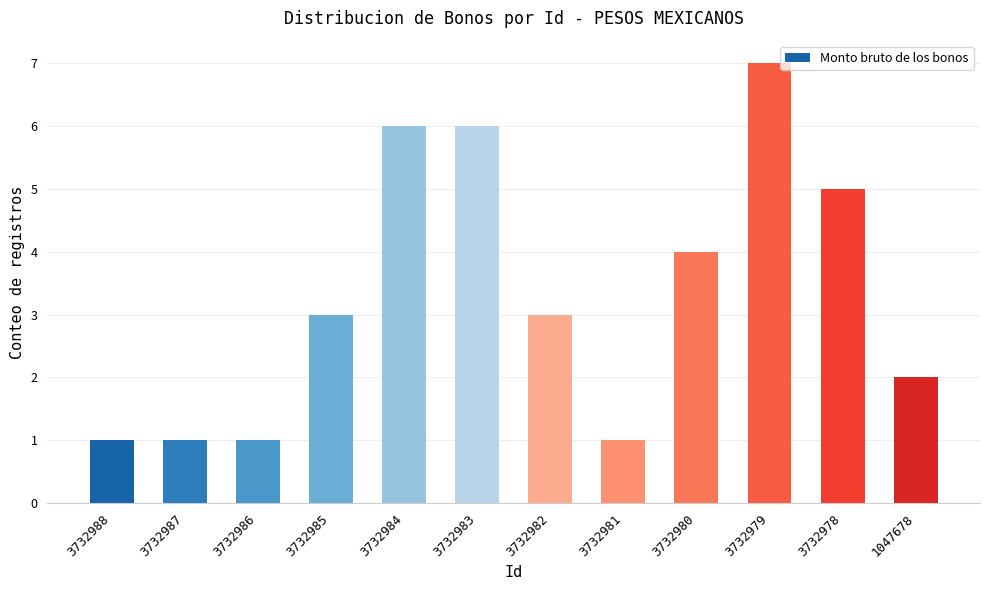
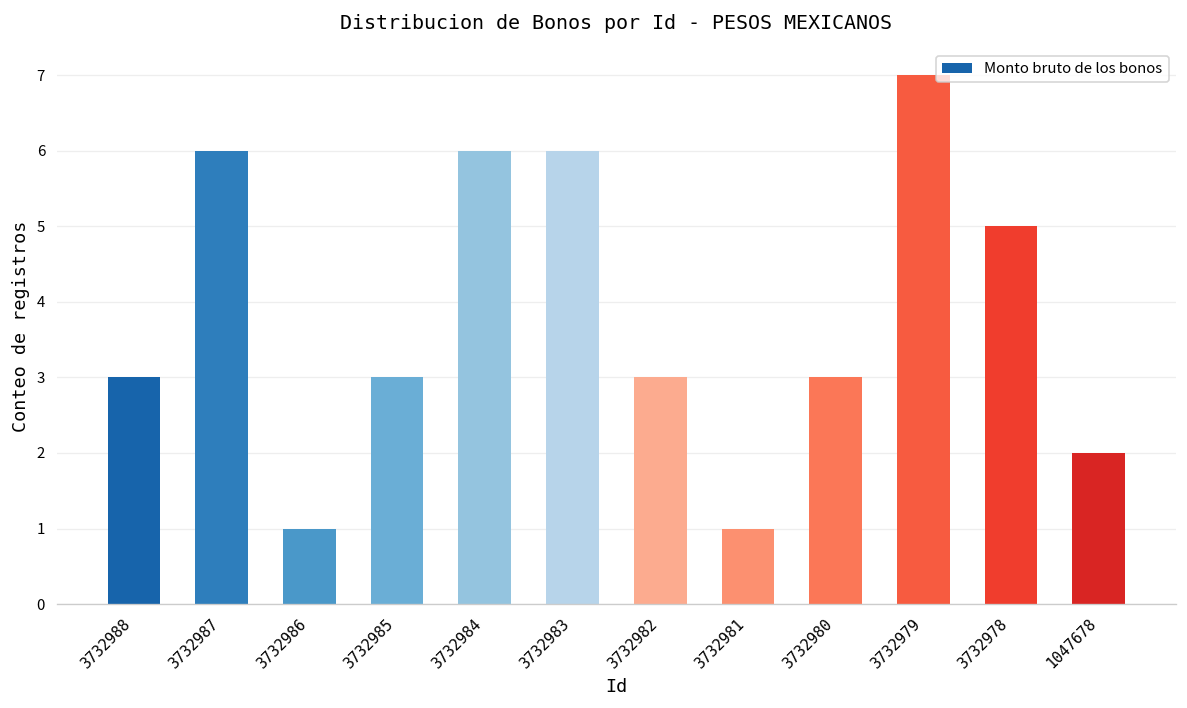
  {
-   "3732988": 1,
-   "3732987": 1,
+   "3732988": 3,
+   "3732987": 6,
    "3732986": 1,
    "3732985": 3,
    "3732984": 6,
    "3732983": 6,
    "3732982": 3,
    "3732981": 1,
-   "3732980": 4,
+   "3732980": 3,
    "3732979": 7,
    "3732978": 5,
    "1047678": 2
  }
